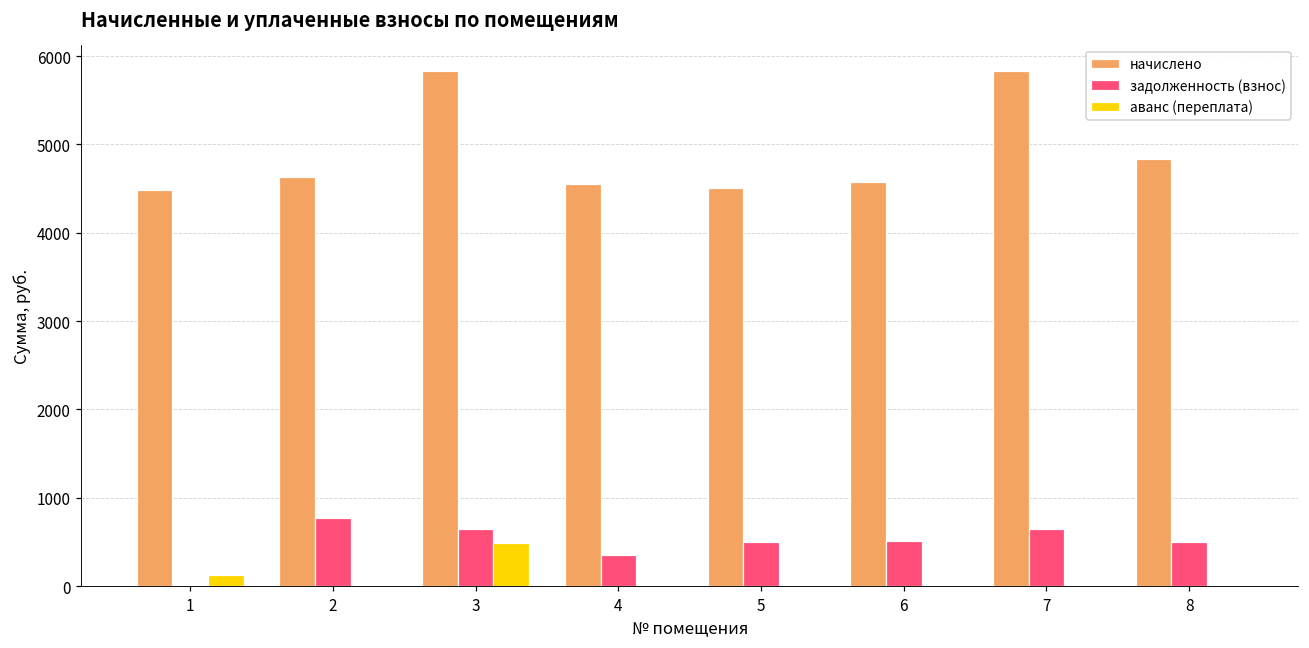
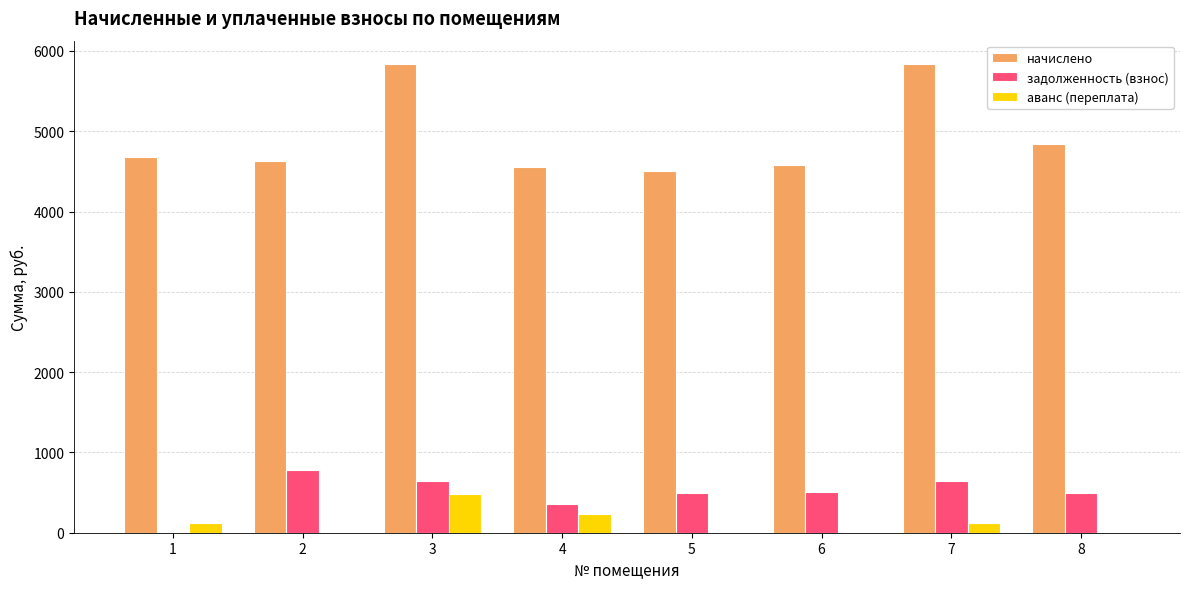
  {
    "начислено": {
-     "1": 4500,
+     "1": 4700,
      "2": 4600,
      "3": 5800,
      "4": 4600,
      "5": 4500,
      "6": 4600,
      "7": 5800,
      "8": 4800
    },
    "задолженность (взнос)": {
      "1": 0,
      "2": 800,
      "3": 600,
      "4": 400,
      "5": 500,
      "6": 500,
      "7": 600,
      "8": 500
    },
    "аванс (переплата)": {
      "1": 100,
      "2": 0,
      "3": 500,
-     "4": 0,
+     "4": 200,
      "5": 0,
      "6": 0,
-     "7": 0,
+     "7": 100,
      "8": 0
    }
  }
